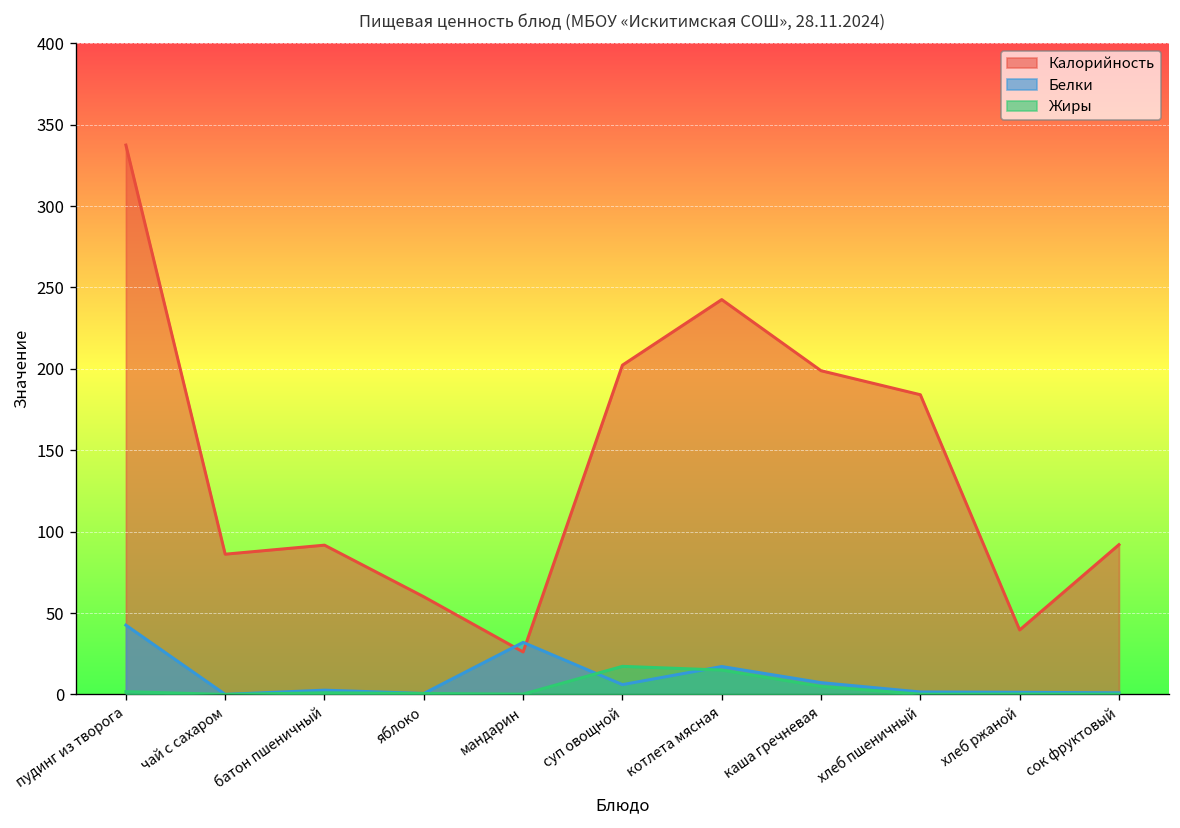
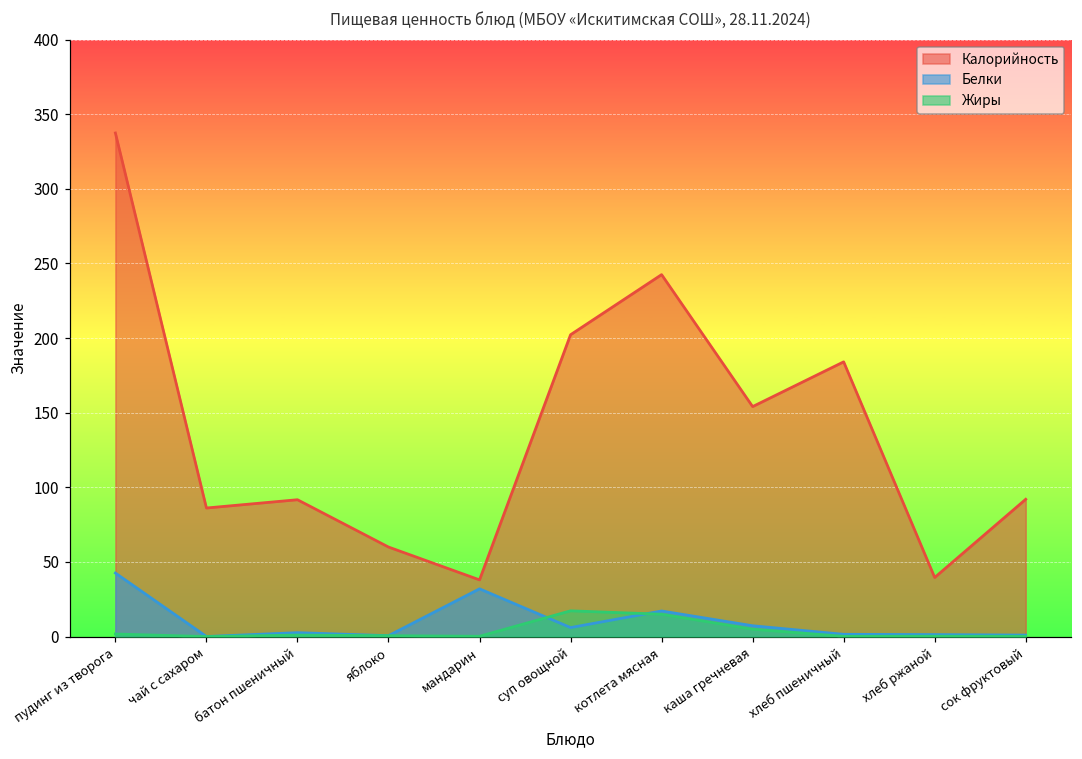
  {
    "Калорийность": {
      "пудинг из творога": 337,
      "чай с сахаром": 86,
      "батон пшеничный": 92,
      "яблоко": 60,
-     "мандарин": 26,
+     "мандарин": 38,
      "суп овощной": 202,
      "котлета мясная": 243,
-     "каша гречневая": 199,
+     "каша гречневая": 154,
      "хлеб пшеничный": 184,
      "хлеб ржаной": 40,
      "сок фруктовый": 92
    },
    "Белки": {
      "пудинг из творога": 43,
      "мандарин": 32,
      "суп овощной": 6,
      "котлета мясная": 17,
      "каша гречневая": 7
    },
    "Жиры": {
      "пудинг из творога": 2,
      "мандарин": 0,
      "суп овощной": 17,
      "котлета мясная": 15,
      "каша гречневая": 5
    }
  }
